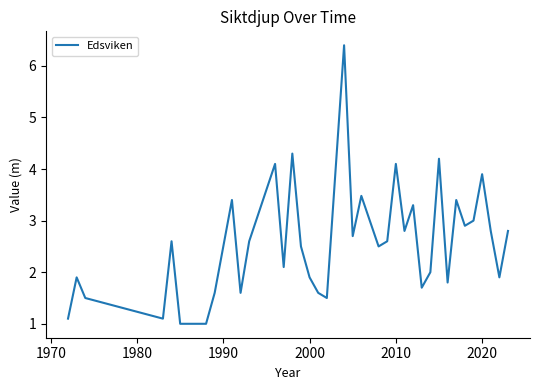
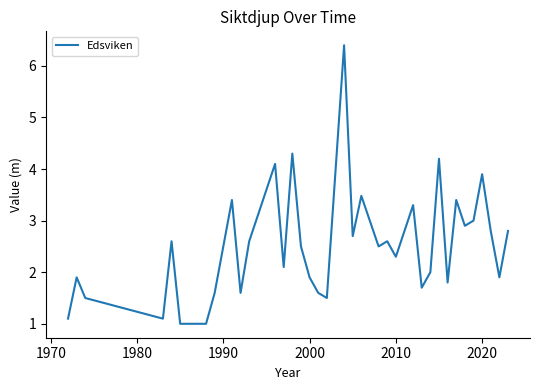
  {
    "1990": 2.5,
    "2000": 1.9,
-   "2010": 4.1,
+   "2010": 2.3,
    "2020": 3.9
  }
